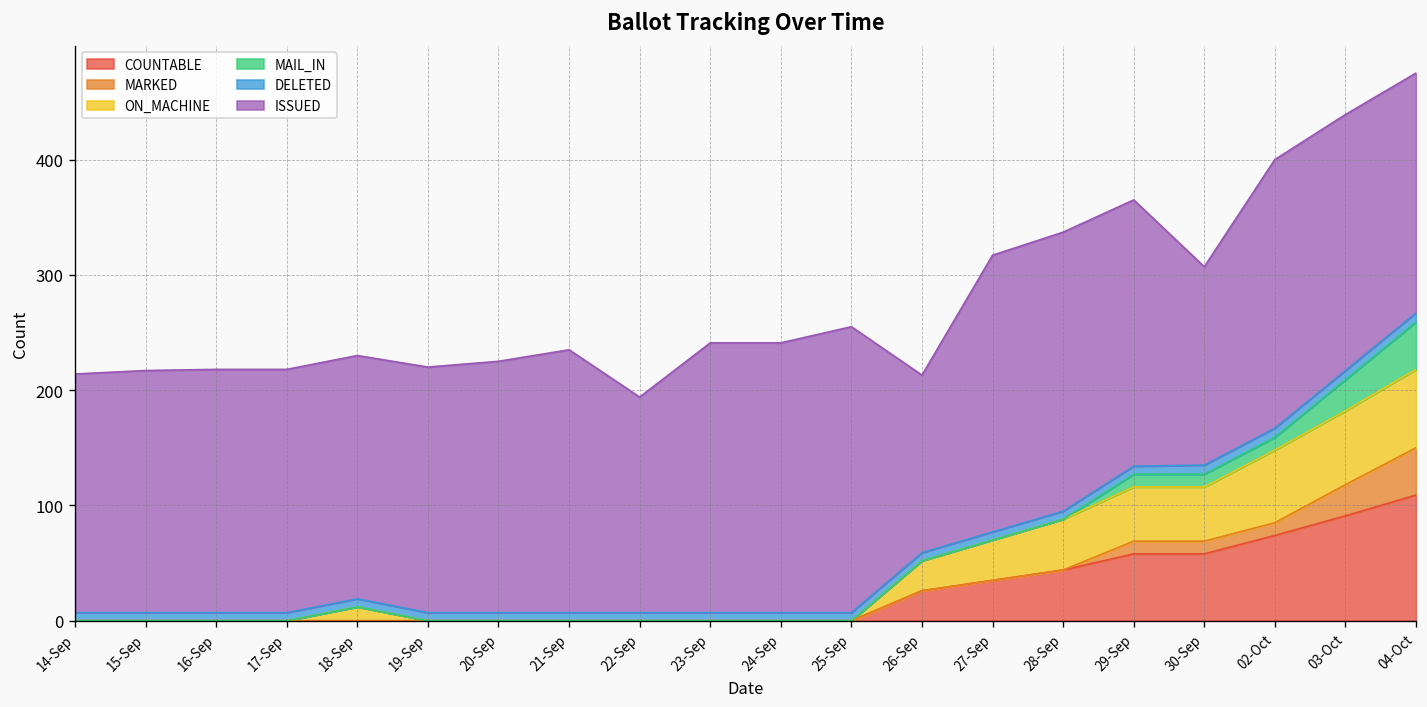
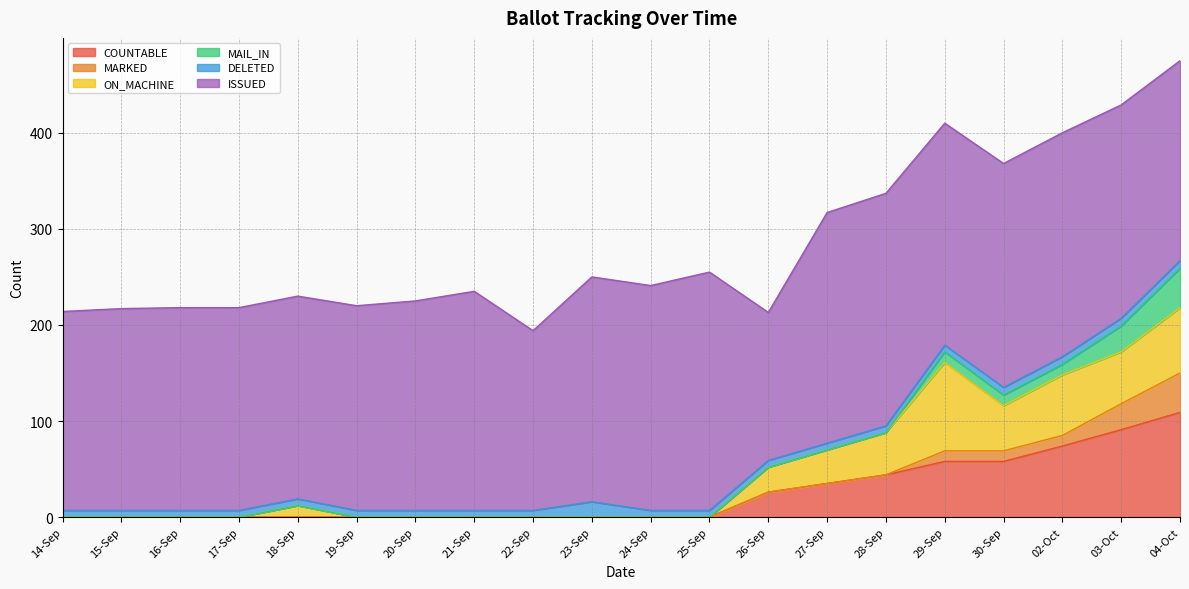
  {
    "ON_MACHINE": {
-     "29-Sep": 50,
+     "29-Sep": 90,
      "30-Sep": 50,
      "02-Oct": 60,
-     "03-Oct": 60,
+     "03-Oct": 50,
      "04-Oct": 70
    },
    "MAIL_IN": {
      "29-Sep": 10,
      "30-Sep": 10,
      "02-Oct": 10,
      "03-Oct": 30,
      "04-Oct": 40
    },
    "DELETED": {
      "14-Sep": 10,
      "15-Sep": 10,
      "16-Sep": 10,
      "17-Sep": 10,
      "18-Sep": 10,
      "19-Sep": 10,
      "20-Sep": 10,
      "21-Sep": 10,
      "22-Sep": 10,
-     "23-Sep": 10,
+     "23-Sep": 20,
      "24-Sep": 10,
      "25-Sep": 10,
      "26-Sep": 10,
      "27-Sep": 10,
      "28-Sep": 10,
      "29-Sep": 10,
      "30-Sep": 10,
      "02-Oct": 10,
      "03-Oct": 10,
      "04-Oct": 10
    },
    "ISSUED": {
      "14-Sep": 210,
      "15-Sep": 210,
      "16-Sep": 210,
      "17-Sep": 210,
      "18-Sep": 210,
      "19-Sep": 210,
      "20-Sep": 220,
      "21-Sep": 230,
      "22-Sep": 190,
      "23-Sep": 230,
      "24-Sep": 230,
      "25-Sep": 250,
      "26-Sep": 150,
      "27-Sep": 240,
      "28-Sep": 240,
      "29-Sep": 230,
-     "30-Sep": 170,
+     "30-Sep": 230,
      "02-Oct": 230,
      "03-Oct": 220,
      "04-Oct": 210
    }
  }
